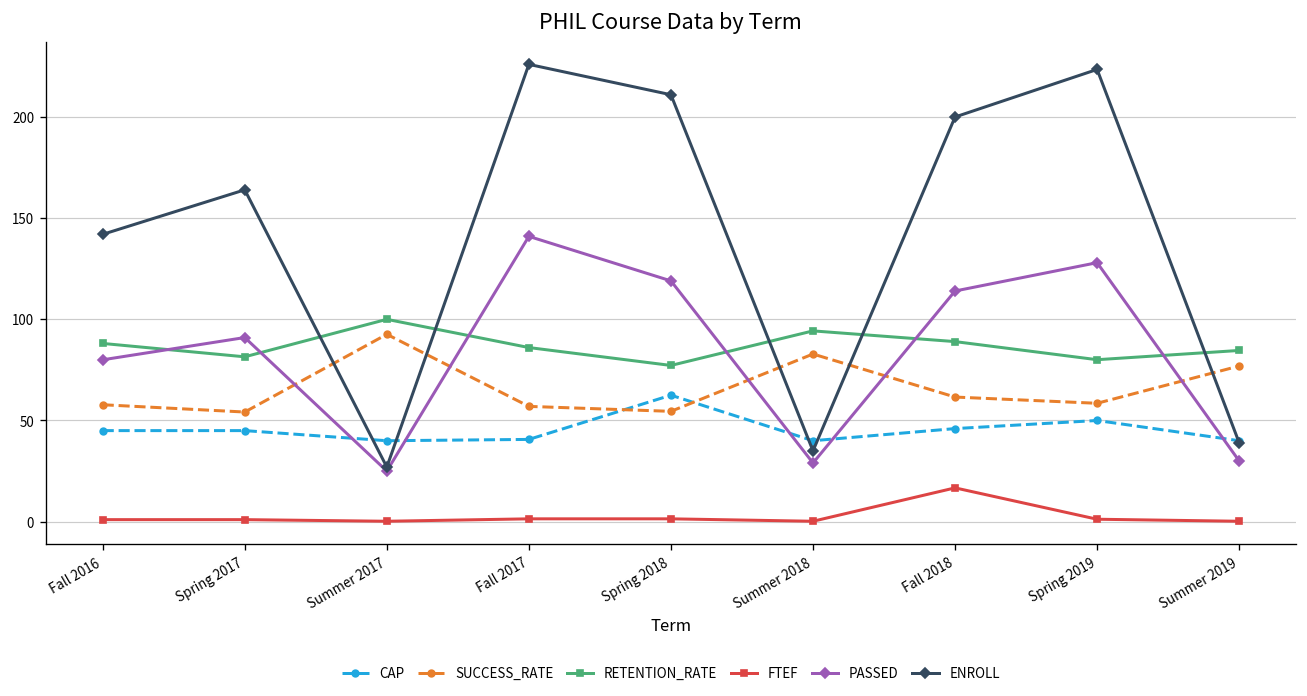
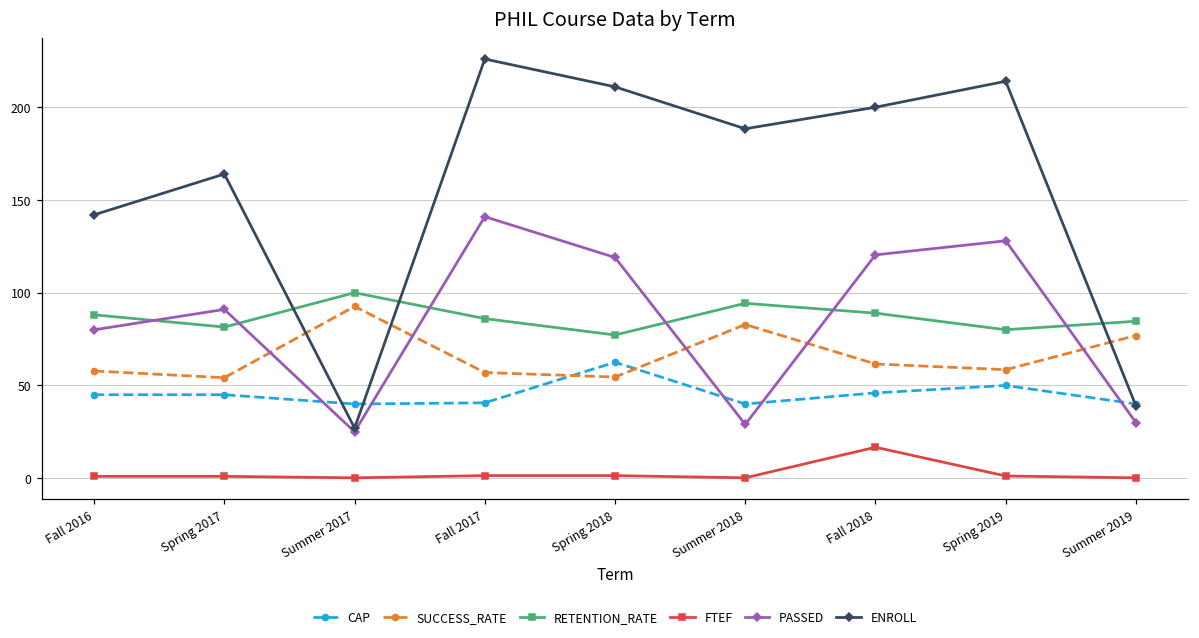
  {
    "CAP": {
      "Fall 2016": 45,
      "Spring 2017": 45,
      "Summer 2017": 40,
      "Fall 2017": 41,
      "Spring 2018": 63,
      "Summer 2018": 40,
      "Fall 2018": 46,
      "Spring 2019": 50
    },
    "SUCCESS_RATE": {
      "Fall 2016": 58,
      "Spring 2017": 54,
      "Summer 2017": 93,
      "Fall 2017": 57,
      "Spring 2018": 55,
      "Summer 2018": 83,
      "Fall 2018": 62,
      "Spring 2019": 59,
      "Summer 2019": 77
    },
    "RETENTION_RATE": {
      "Fall 2016": 88,
      "Spring 2017": 81,
      "Summer 2017": 100,
      "Fall 2017": 86,
      "Spring 2018": 77,
      "Summer 2018": 94,
      "Fall 2018": 89,
      "Spring 2019": 80,
      "Summer 2019": 85
    },
    "FTEF": {
      "Fall 2016": 1,
      "Spring 2017": 1,
      "Summer 2017": 0,
      "Fall 2017": 1,
      "Spring 2018": 1,
      "Summer 2018": 0,
      "Fall 2018": 17,
      "Spring 2019": 1,
      "Summer 2019": 0
    },
    "PASSED": {
      "Fall 2016": 80,
      "Spring 2017": 91,
      "Summer 2017": 25,
      "Fall 2017": 141,
      "Spring 2018": 119,
      "Summer 2018": 29,
-     "Fall 2018": 114,
+     "Fall 2018": 120,
      "Spring 2019": 128,
      "Summer 2019": 30
    },
    "ENROLL": {
      "Fall 2016": 142,
      "Spring 2017": 164,
      "Summer 2017": 27,
      "Fall 2017": 226,
      "Spring 2018": 211,
-     "Summer 2018": 35,
+     "Summer 2018": 188,
      "Fall 2018": 200,
-     "Spring 2019": 224
+     "Spring 2019": 214
    }
  }
